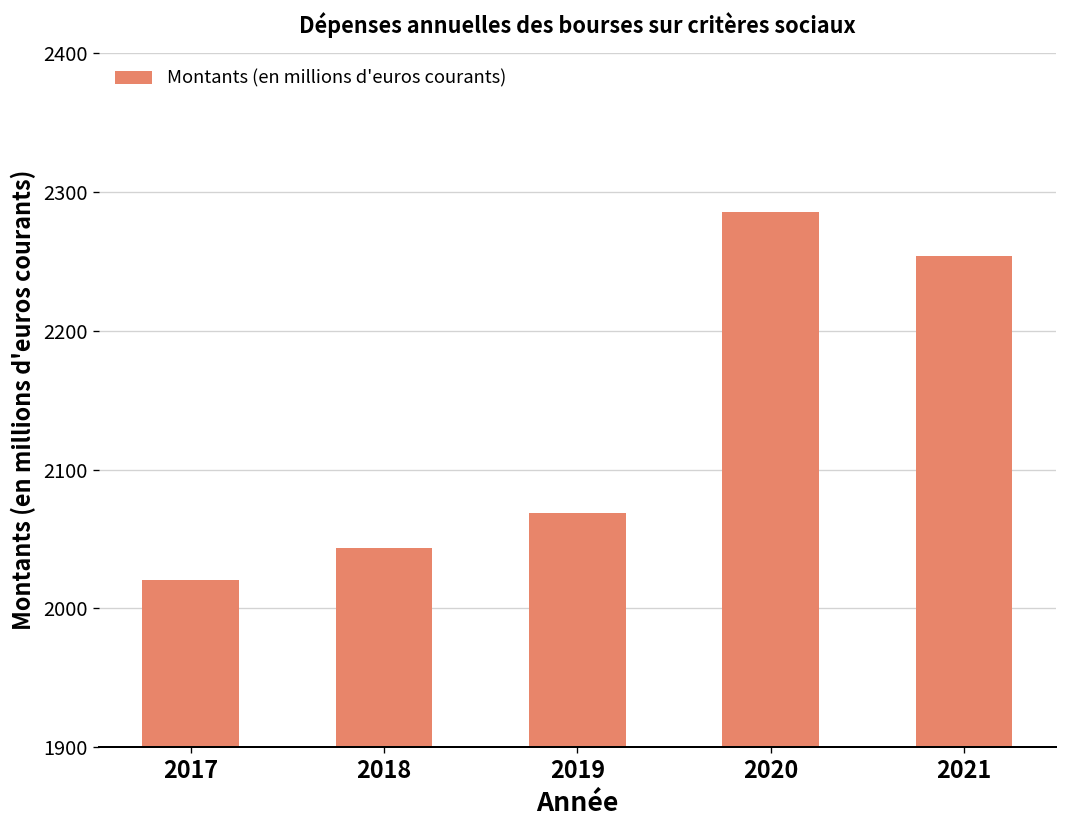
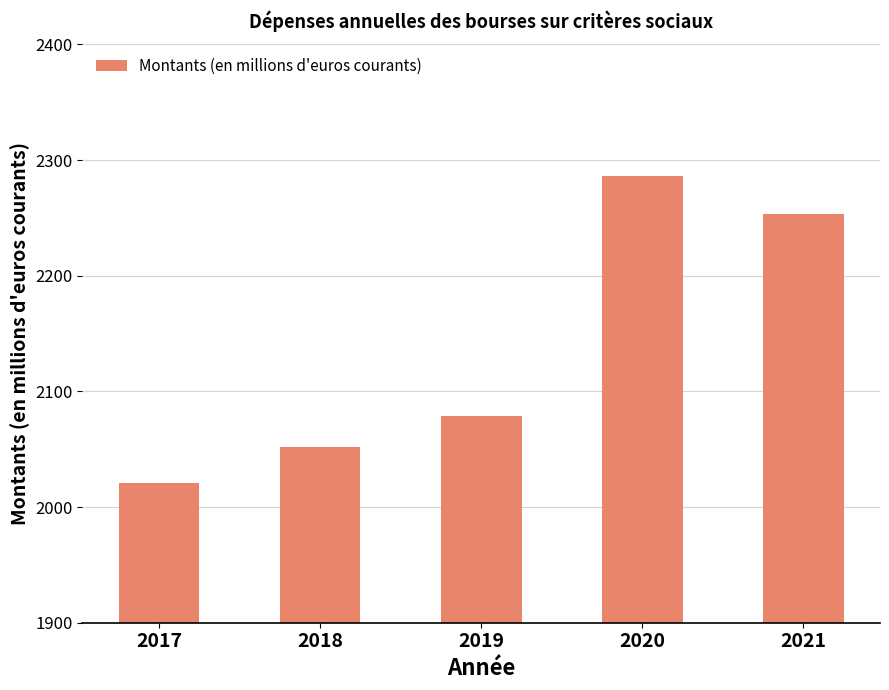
  {
    "2017": 2021,
-   "2018": 2044,
-   "2019": 2069,
+   "2018": 2052,
+   "2019": 2079,
    "2020": 2286,
    "2021": 2254
  }
